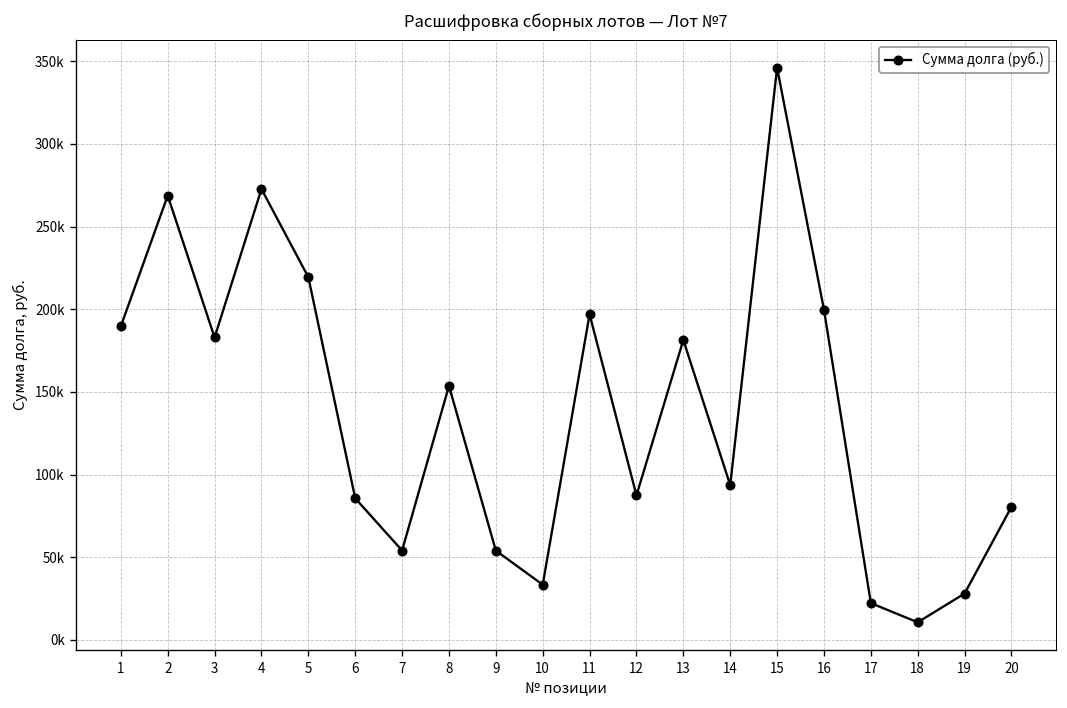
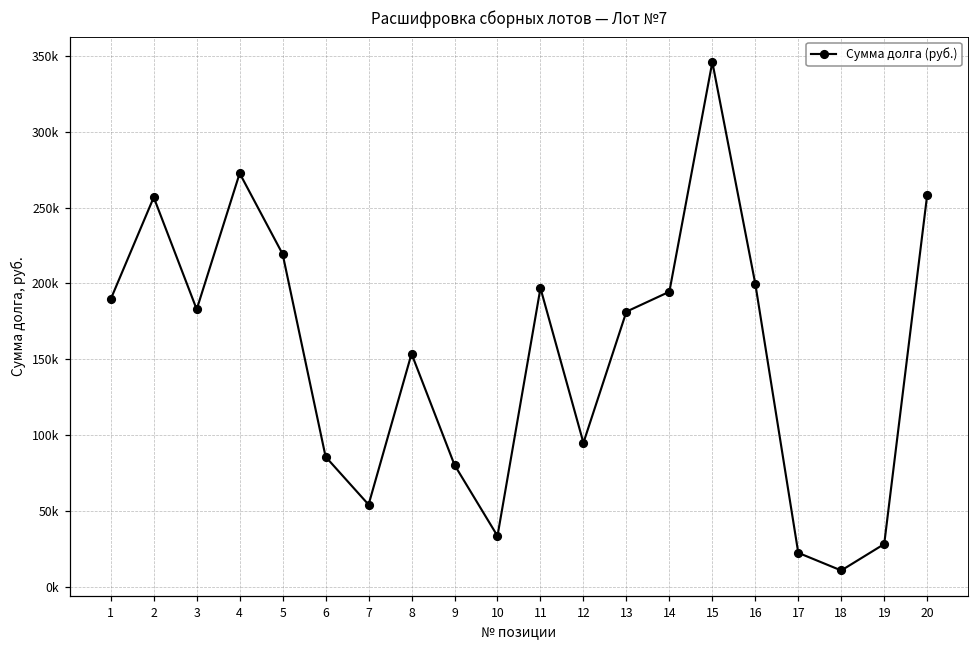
  {
    "1": 190000,
-   "2": 269000,
+   "2": 257000,
    "3": 183000,
    "4": 273000,
    "5": 219000,
    "6": 86000,
    "7": 54000,
    "8": 154000,
-   "9": 54000,
+   "9": 80000,
    "10": 33000,
    "11": 197000,
-   "12": 87000,
+   "12": 95000,
    "13": 181000,
-   "14": 94000,
+   "14": 195000,
    "15": 346000,
    "16": 200000,
    "17": 22000,
    "18": 11000,
    "19": 28000,
-   "20": 80000
+   "20": 258000
  }
